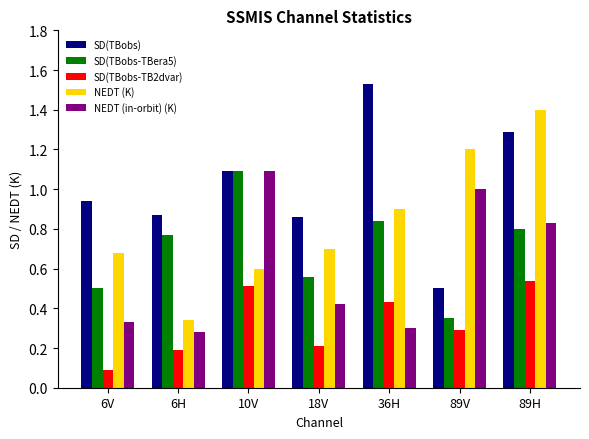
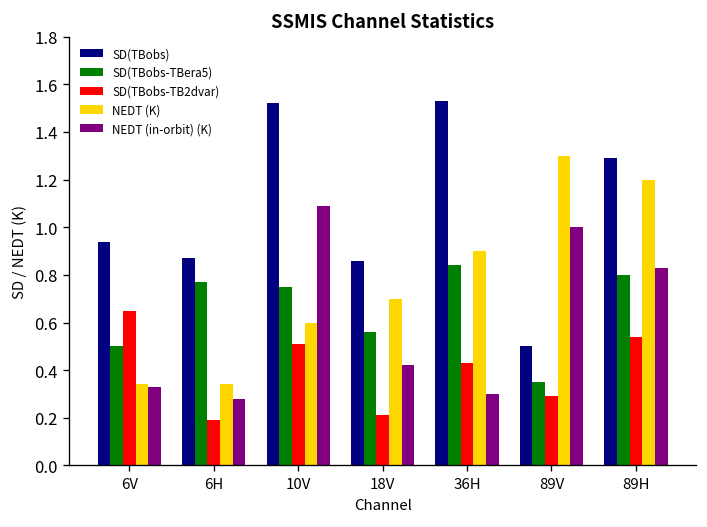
  {
    "SD(TBobs)": {
      "6V": 0.94,
      "6H": 0.87,
-     "10V": 1.09,
+     "10V": 1.52,
      "18V": 0.86,
      "36H": 1.53,
      "89V": 0.50,
      "89H": 1.29
    },
    "SD(TBobs-TBera5)": {
      "6V": 0.50,
      "6H": 0.77,
-     "10V": 1.09,
+     "10V": 0.75,
      "18V": 0.56,
      "36H": 0.84,
      "89V": 0.35,
      "89H": 0.80
    },
    "SD(TBobs-TB2dvar)": {
-     "6V": 0.09,
+     "6V": 0.65,
      "6H": 0.19,
      "10V": 0.51,
      "18V": 0.21,
      "36H": 0.43,
      "89V": 0.29,
      "89H": 0.54
    },
    "NEDT (K)": {
-     "6V": 0.68,
+     "6V": 0.34,
      "6H": 0.34,
      "10V": 0.60,
      "18V": 0.70,
      "36H": 0.90,
-     "89V": 1.2,
-     "89H": 1.4
+     "89V": 1.3,
+     "89H": 1.2
    },
    "NEDT (in-orbit) (K)": {
      "6V": 0.33,
      "6H": 0.28,
      "10V": 1.09,
      "18V": 0.42,
      "36H": 0.30,
      "89V": 1.00,
      "89H": 0.83
    }
  }
